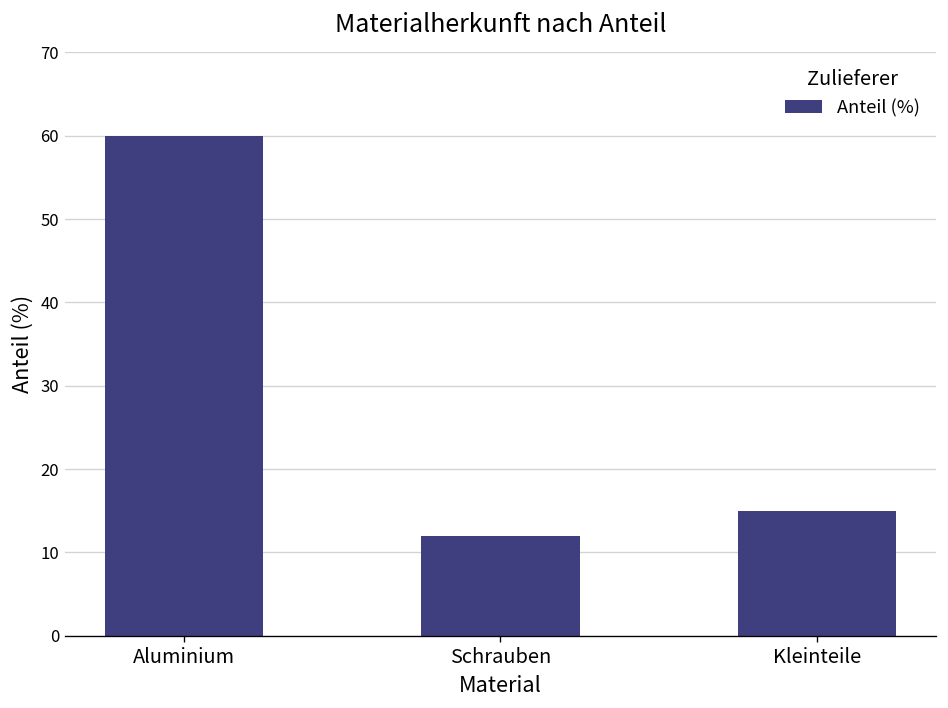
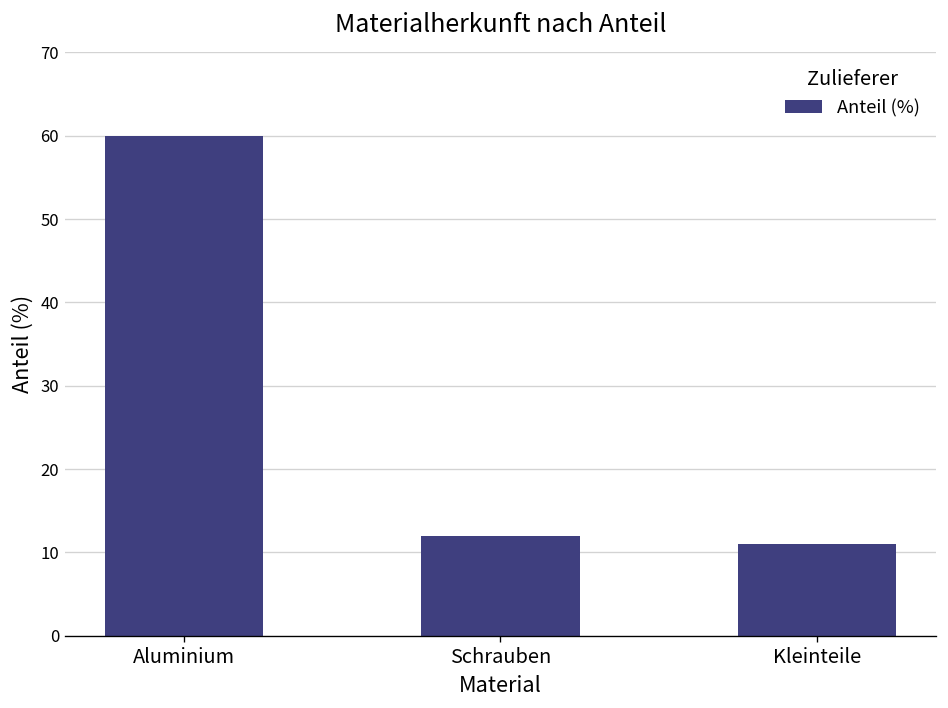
  {
    "Aluminium": 60,
    "Schrauben": 12,
-   "Kleinteile": 15
+   "Kleinteile": 11
  }
